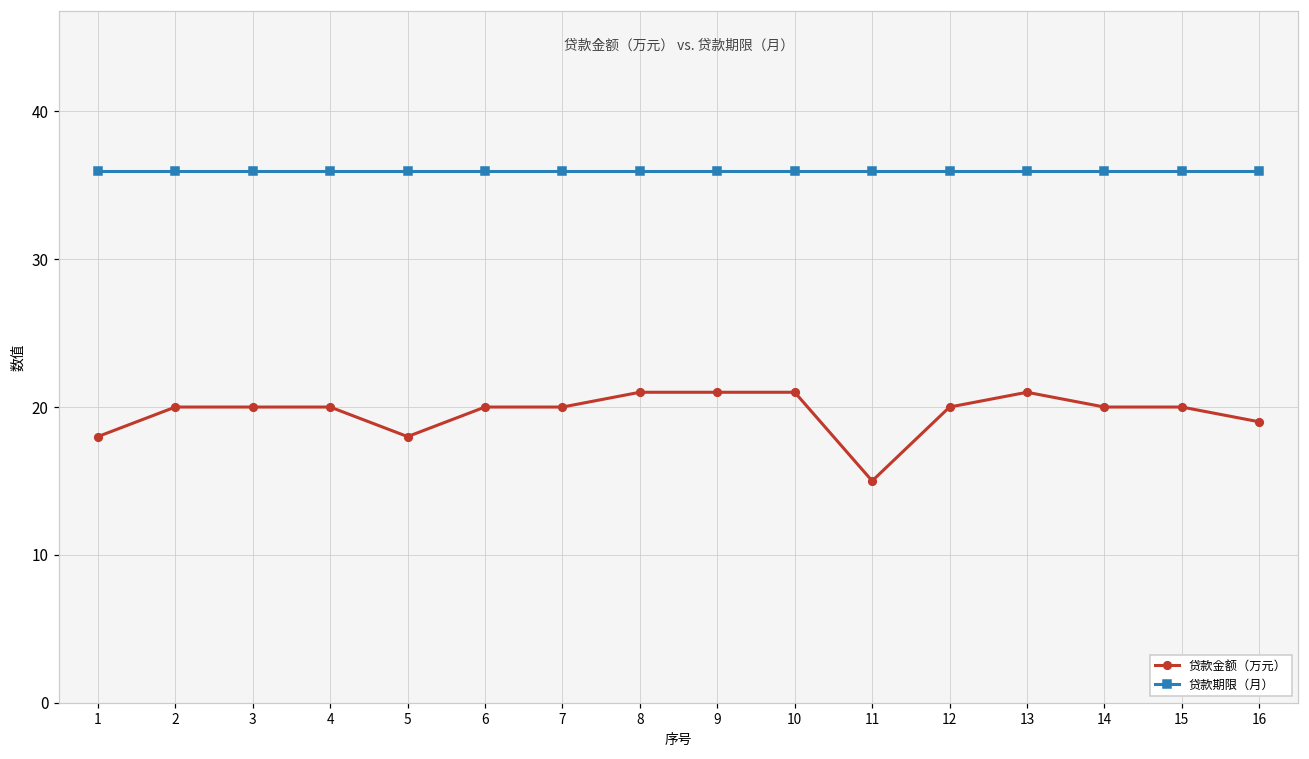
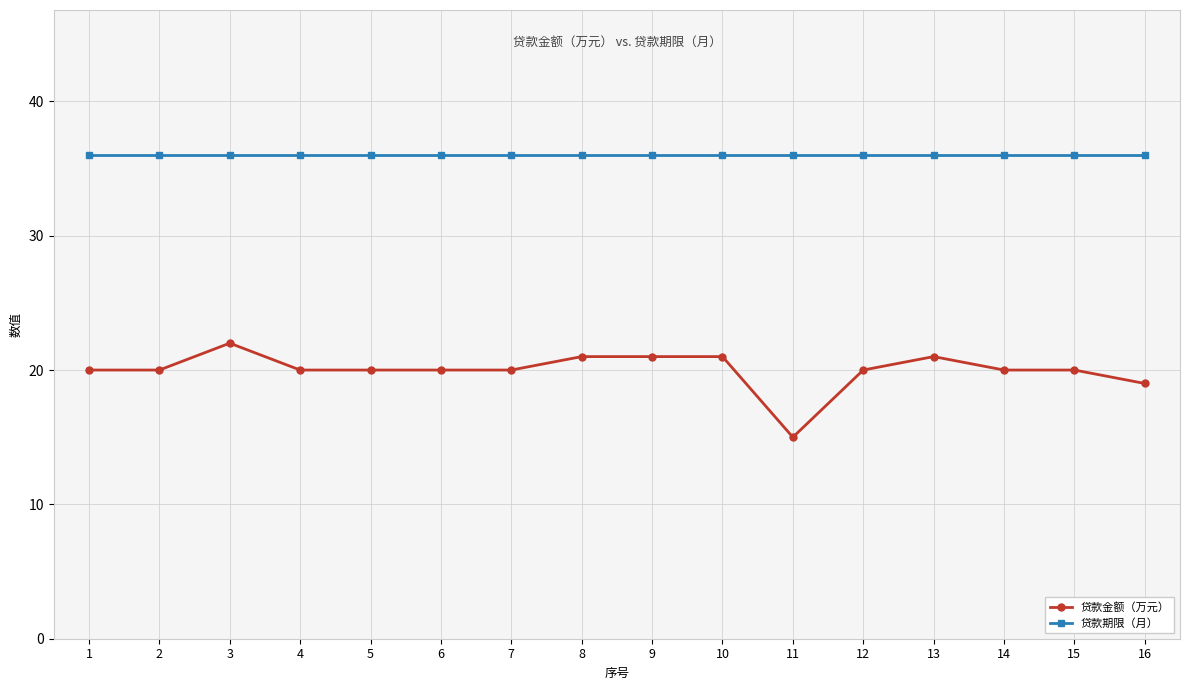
  {
    "贷款金额（万元）": {
-     "1": 18,
+     "1": 20,
      "2": 20,
-     "3": 20,
+     "3": 22,
      "4": 20,
-     "5": 18,
+     "5": 20,
      "6": 20,
      "7": 20,
      "8": 21,
      "9": 21,
      "10": 21,
      "11": 15,
      "12": 20,
      "13": 21,
      "14": 20,
      "15": 20,
      "16": 19
    },
    "贷款期限（月）": {
      "1": 36,
      "2": 36,
      "3": 36,
      "4": 36,
      "5": 36,
      "6": 36,
      "7": 36,
      "8": 36,
      "9": 36,
      "10": 36,
      "11": 36,
      "12": 36,
      "13": 36,
      "14": 36,
      "15": 36,
      "16": 36
    }
  }
